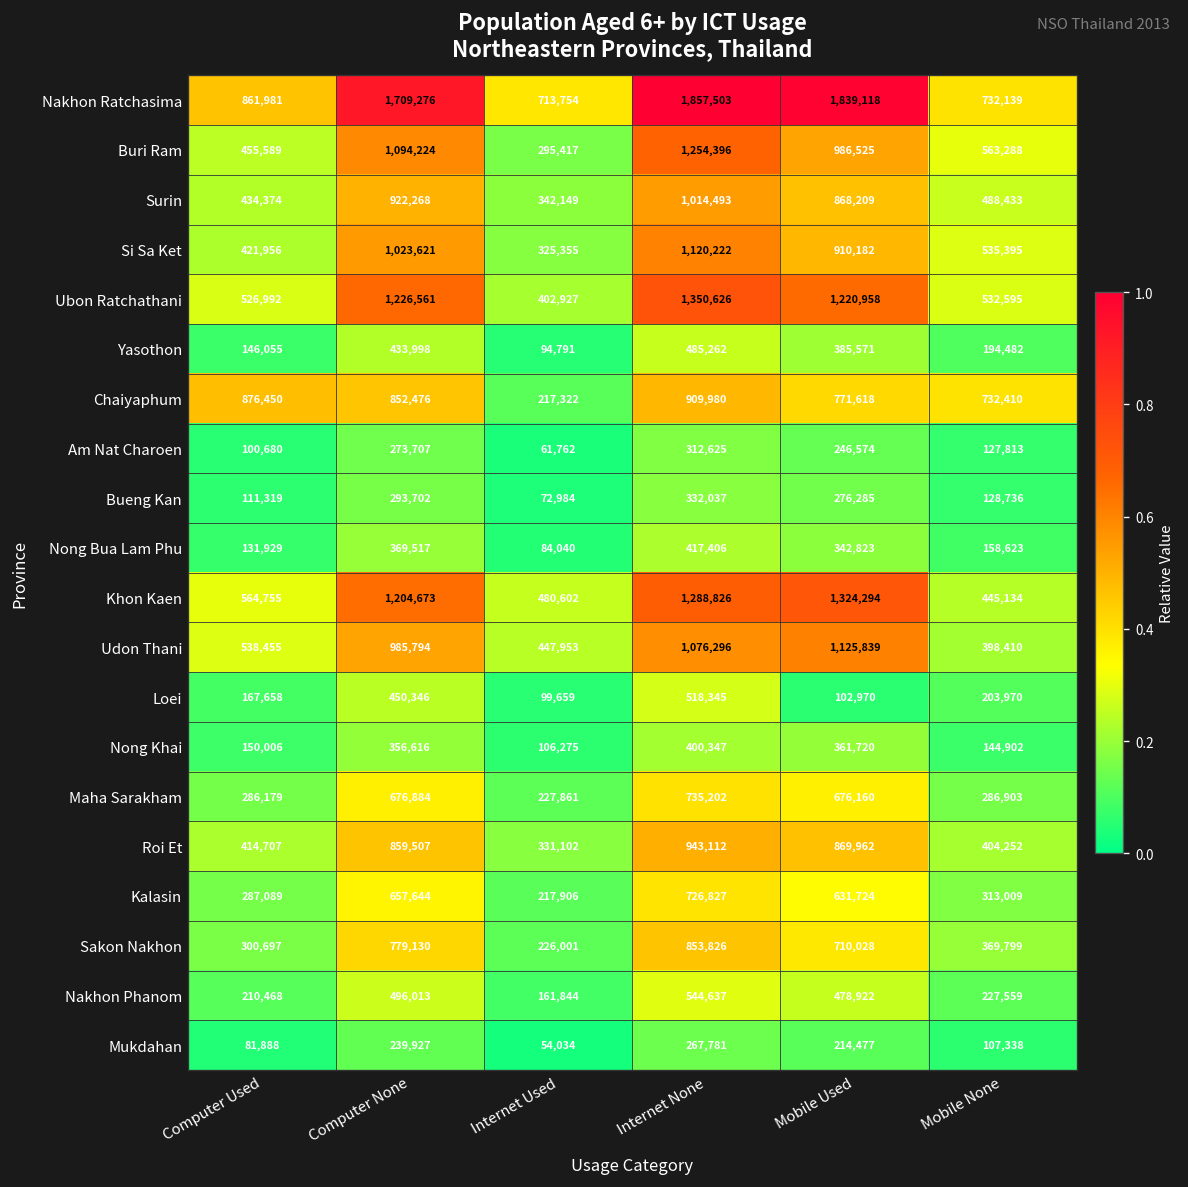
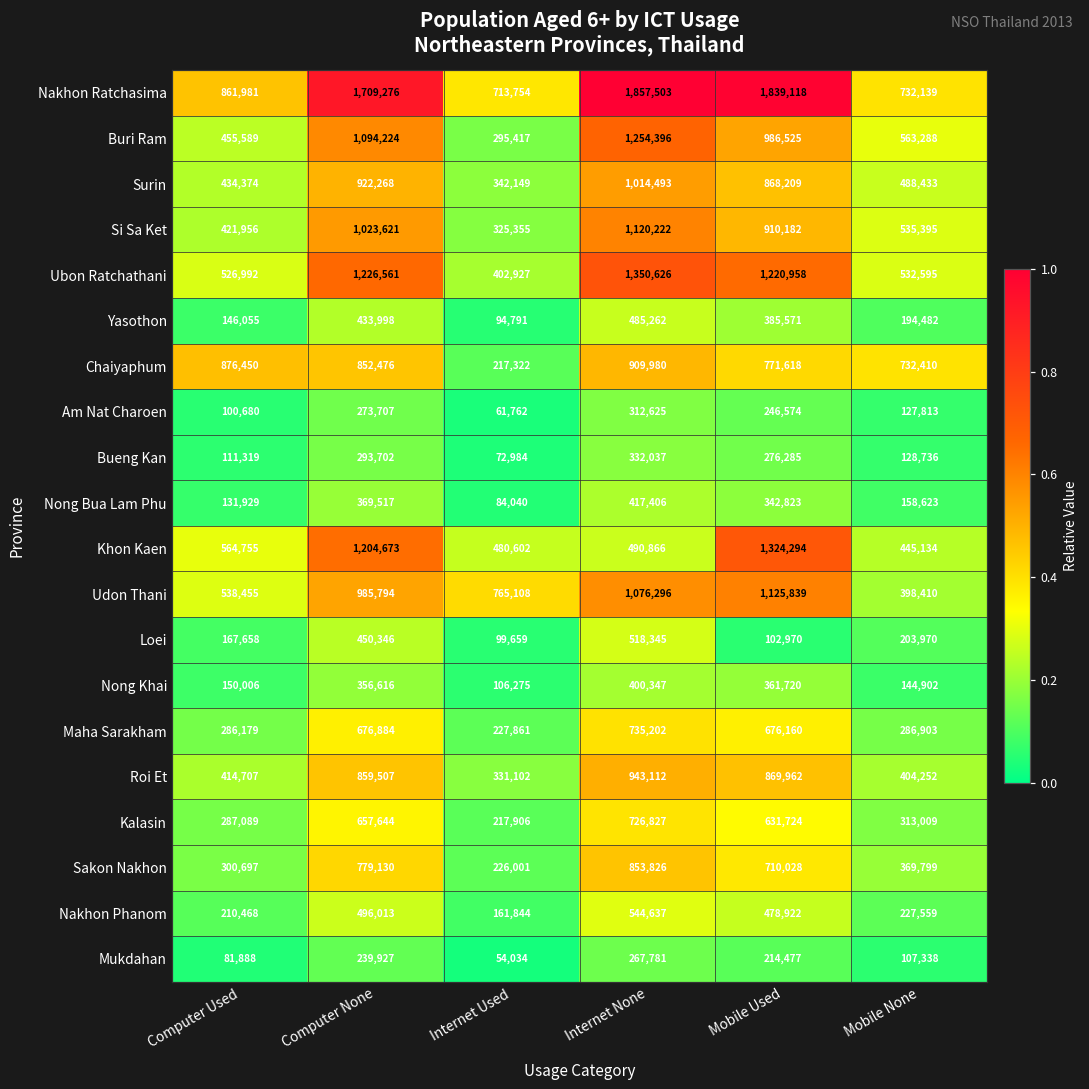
  {
    "Nakhon Ratchasima": {
      "Computer Used": "861,981",
      "Computer None": "1,709,276",
      "Internet Used": "713,754",
      "Internet None": "1,857,503",
      "Mobile Used": "1,839,118",
      "Mobile None": "732,139"
    },
    "Buri Ram": {
      "Computer Used": "455,589",
      "Computer None": "1,094,224",
      "Internet Used": "295,417",
      "Internet None": "1,254,396",
      "Mobile Used": "986,525",
      "Mobile None": "563,288"
    },
    "Surin": {
      "Computer Used": "434,374",
      "Computer None": "922,268",
      "Internet Used": "342,149",
      "Internet None": "1,014,493",
      "Mobile Used": "868,209",
      "Mobile None": "488,433"
    },
    "Si Sa Ket": {
      "Computer Used": "421,956",
      "Computer None": "1,023,621",
      "Internet Used": "325,355",
      "Internet None": "1,120,222",
      "Mobile Used": "910,182",
      "Mobile None": "535,395"
    },
    "Ubon Ratchathani": {
      "Computer Used": "526,992",
      "Computer None": "1,226,561",
      "Internet Used": "402,927",
      "Internet None": "1,350,626",
      "Mobile Used": "1,220,958",
      "Mobile None": "532,595"
    },
    "Yasothon": {
      "Computer Used": "146,055",
      "Computer None": "433,998",
      "Internet Used": "94,791",
      "Internet None": "485,262",
      "Mobile Used": "385,571",
      "Mobile None": "194,482"
    },
    "Chaiyaphum": {
      "Computer Used": "876,450",
      "Computer None": "852,476",
      "Internet Used": "217,322",
      "Internet None": "909,980",
      "Mobile Used": "771,618",
      "Mobile None": "732,410"
    },
    "Am Nat Charoen": {
      "Computer Used": "100,680",
      "Computer None": "273,707",
      "Internet Used": "61,762",
      "Internet None": "312,625",
      "Mobile Used": "246,574",
      "Mobile None": "127,813"
    },
    "Bueng Kan": {
      "Computer Used": "111,319",
      "Computer None": "293,702",
      "Internet Used": "72,984",
      "Internet None": "332,037",
      "Mobile Used": "276,285",
      "Mobile None": "128,736"
    },
    "Nong Bua Lam Phu": {
      "Computer Used": "131,929",
      "Computer None": "369,517",
      "Internet Used": "84,040",
      "Internet None": "417,406",
      "Mobile Used": "342,823",
      "Mobile None": "158,623"
    },
    "Khon Kaen": {
      "Computer Used": "564,755",
      "Computer None": "1,204,673",
      "Internet Used": "480,602",
-     "Internet None": "1,288,826",
+     "Internet None": "490,866",
      "Mobile Used": "1,324,294",
      "Mobile None": "445,134"
    },
    "Udon Thani": {
      "Computer Used": "538,455",
      "Computer None": "985,794",
-     "Internet Used": "447,953",
+     "Internet Used": "765,108",
      "Internet None": "1,076,296",
      "Mobile Used": "1,125,839",
      "Mobile None": "398,410"
    },
    "Loei": {
      "Computer Used": "167,658",
      "Computer None": "450,346",
      "Internet Used": "99,659",
      "Internet None": "518,345",
      "Mobile Used": "102,970",
      "Mobile None": "203,970"
    },
    "Nong Khai": {
      "Computer Used": "150,006",
      "Computer None": "356,616",
      "Internet Used": "106,275",
      "Internet None": "400,347",
      "Mobile Used": "361,720",
      "Mobile None": "144,902"
    },
    "Maha Sarakham": {
      "Computer Used": "286,179",
      "Computer None": "676,884",
      "Internet Used": "227,861",
      "Internet None": "735,202",
      "Mobile Used": "676,160",
      "Mobile None": "286,903"
    },
    "Roi Et": {
      "Computer Used": "414,707",
      "Computer None": "859,507",
      "Internet Used": "331,102",
      "Internet None": "943,112",
      "Mobile Used": "869,962",
      "Mobile None": "404,252"
    },
    "Kalasin": {
      "Computer Used": "287,089",
      "Computer None": "657,644",
      "Internet Used": "217,906",
      "Internet None": "726,827",
      "Mobile Used": "631,724",
      "Mobile None": "313,009"
    },
    "Sakon Nakhon": {
      "Computer Used": "300,697",
      "Computer None": "779,130",
      "Internet Used": "226,001",
      "Internet None": "853,826",
      "Mobile Used": "710,028",
      "Mobile None": "369,799"
    },
    "Nakhon Phanom": {
      "Computer Used": "210,468",
      "Computer None": "496,013",
      "Internet Used": "161,844",
      "Internet None": "544,637",
      "Mobile Used": "478,922",
      "Mobile None": "227,559"
    },
    "Mukdahan": {
      "Computer Used": "81,888",
      "Computer None": "239,927",
      "Internet Used": "54,034",
      "Internet None": "267,781",
      "Mobile Used": "214,477",
      "Mobile None": "107,338"
    }
  }
